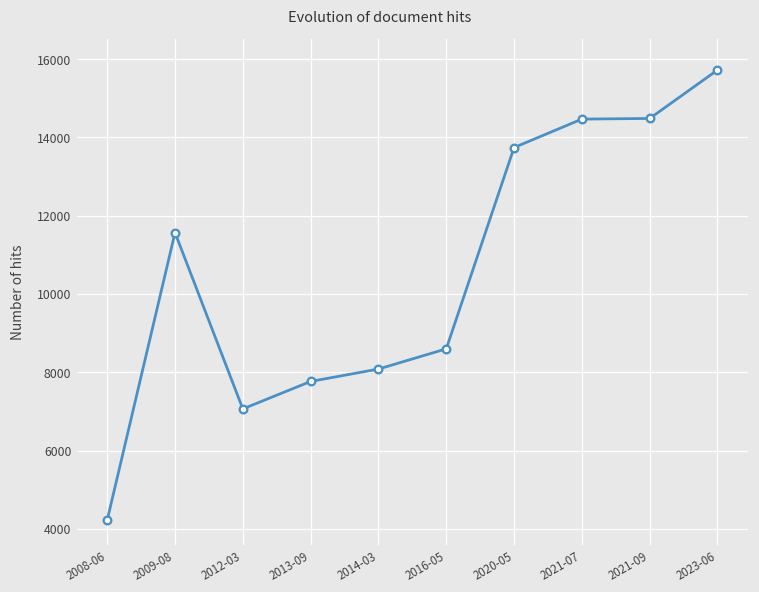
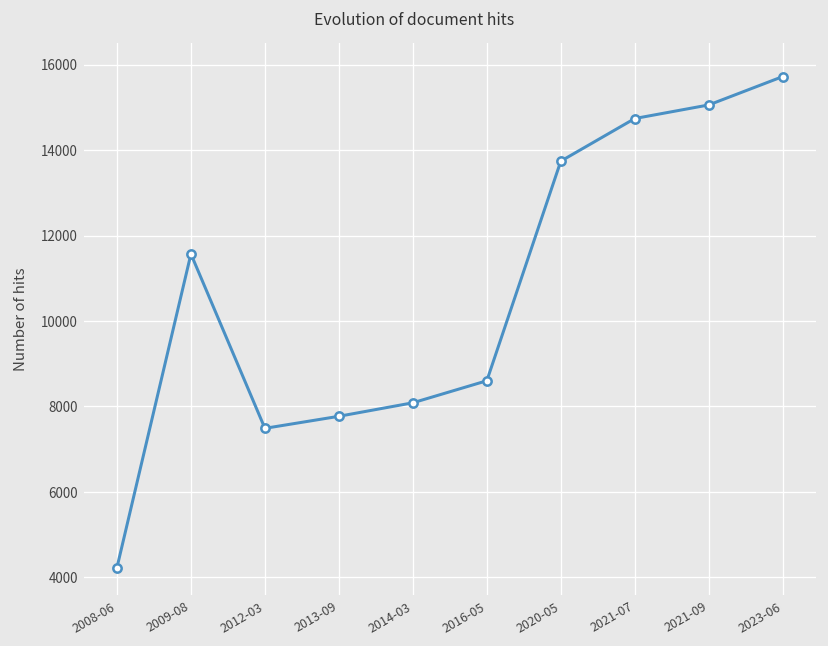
  {
    "2008-06": 4200,
    "2009-08": 11600,
-   "2012-03": 7100,
+   "2012-03": 7500,
    "2013-09": 7800,
    "2014-03": 8100,
    "2016-05": 8600,
    "2020-05": 13700,
-   "2021-07": 14500,
-   "2021-09": 14500,
+   "2021-07": 14700,
+   "2021-09": 15100,
    "2023-06": 15700
  }
